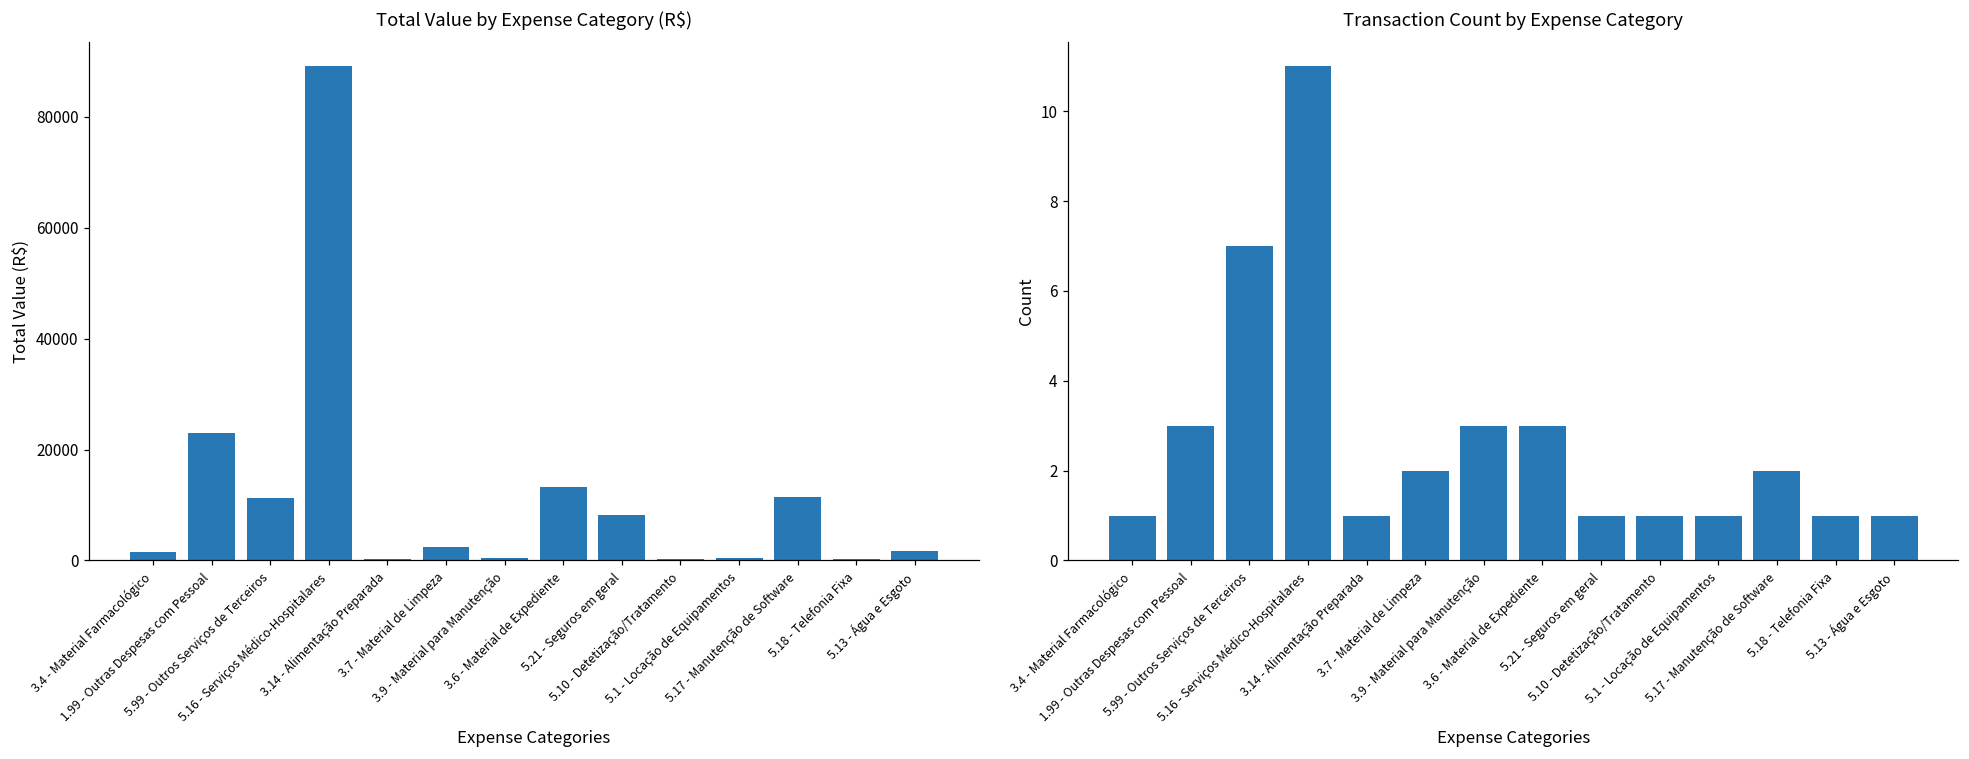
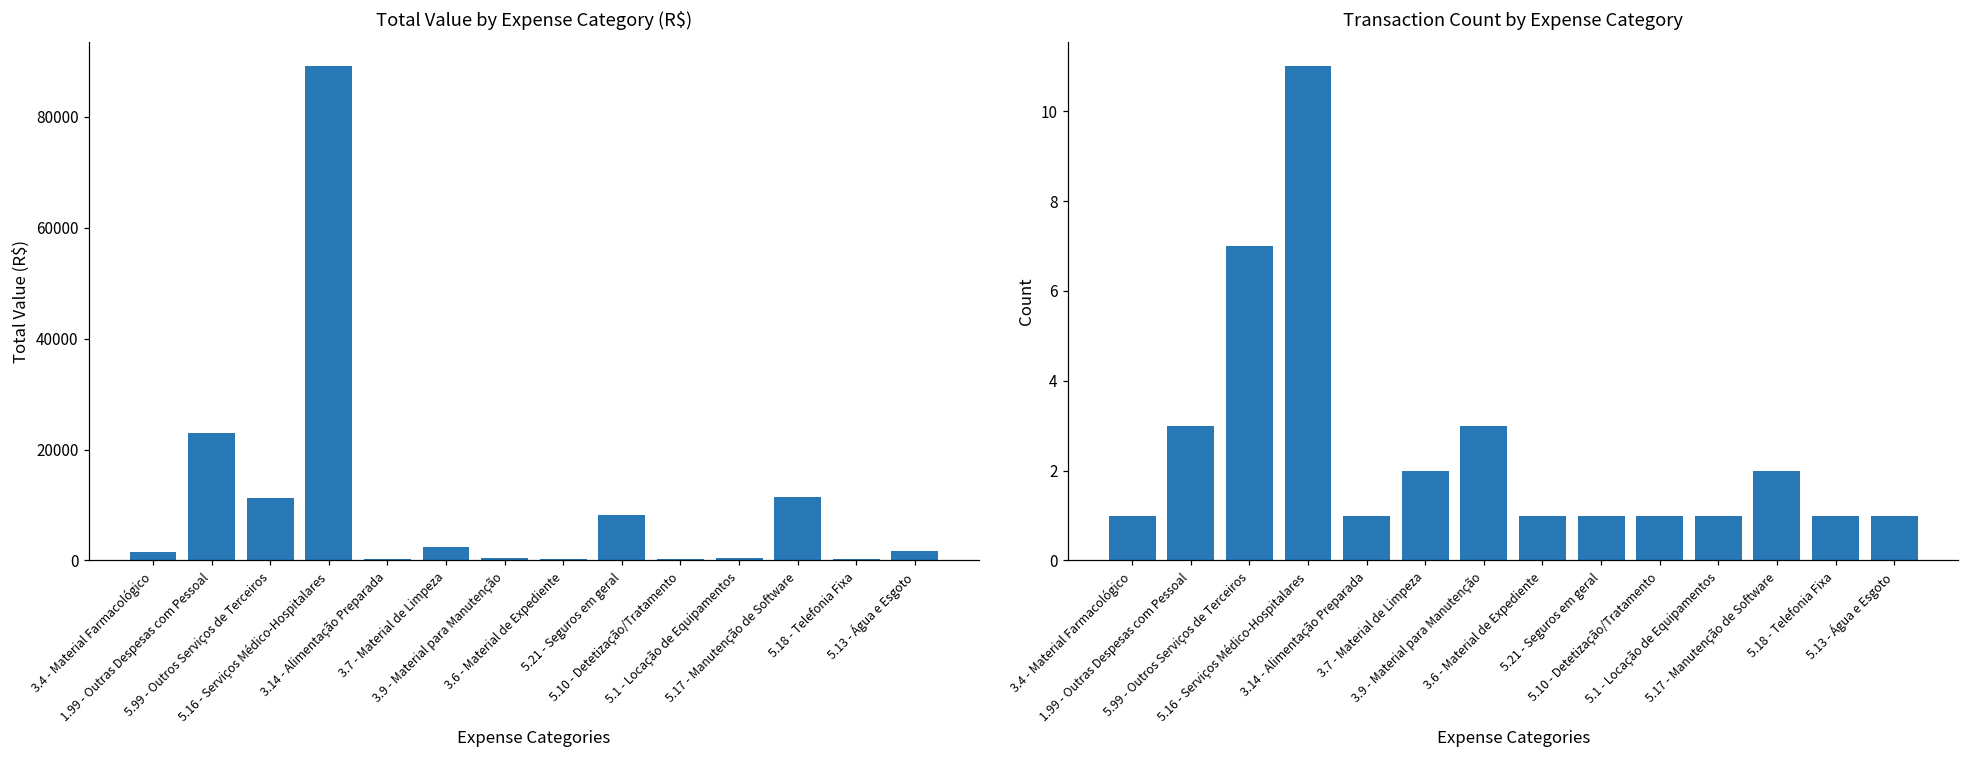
  {
    "Total Value by Expense Category (R$)": {
      "3.4 - Material Farmacológico": 1000,
      "1.99 - Outras Despesas com Pessoal": 23000,
      "5.99 - Outros Serviços de Terceiros": 11000,
      "5.16 - Serviços Médico-Hospitalares": 89000,
      "3.7 - Material de Limpeza": 2000,
      "3.9 - Material para Manutenção": 1000,
-     "3.6 - Material de Expediente": 13000,
+     "3.6 - Material de Expediente": 0,
      "5.21 - Seguros em geral": 8000,
      "5.17 - Manutenção de Software": 12000,
      "5.13 - Água e Esgoto": 2000
    },
    "Transaction Count by Expense Category": {
      "3.4 - Material Farmacológico": 1,
      "1.99 - Outras Despesas com Pessoal": 3,
      "5.99 - Outros Serviços de Terceiros": 7,
      "5.16 - Serviços Médico-Hospitalares": 11,
      "3.14 - Alimentação Preparada": 1,
      "3.7 - Material de Limpeza": 2,
      "3.9 - Material para Manutenção": 3,
-     "3.6 - Material de Expediente": 3,
+     "3.6 - Material de Expediente": 1,
      "5.21 - Seguros em geral": 1,
      "5.10 - Detetização/Tratamento": 1,
      "5.1 - Locação de Equipamentos": 1,
      "5.17 - Manutenção de Software": 2,
      "5.18 - Telefonia Fixa": 1,
      "5.13 - Água e Esgoto": 1
    }
  }
